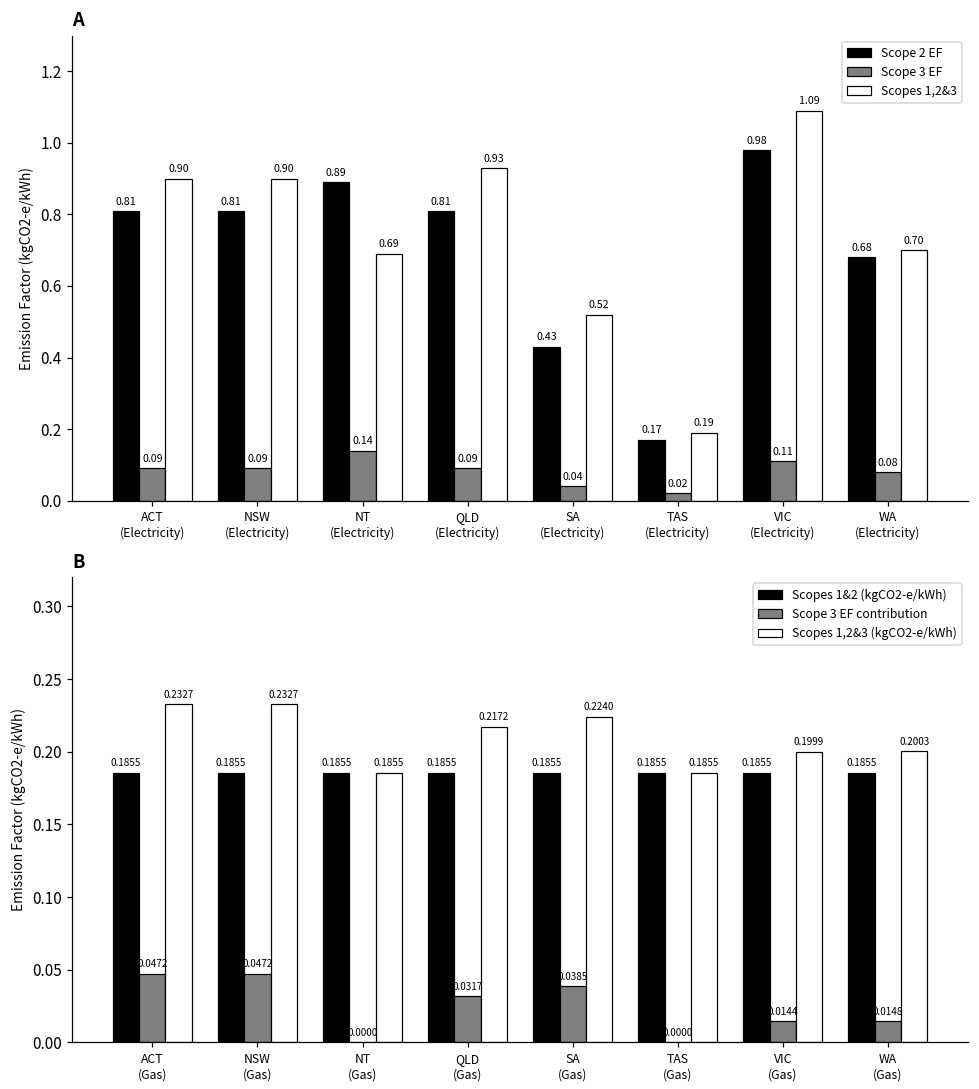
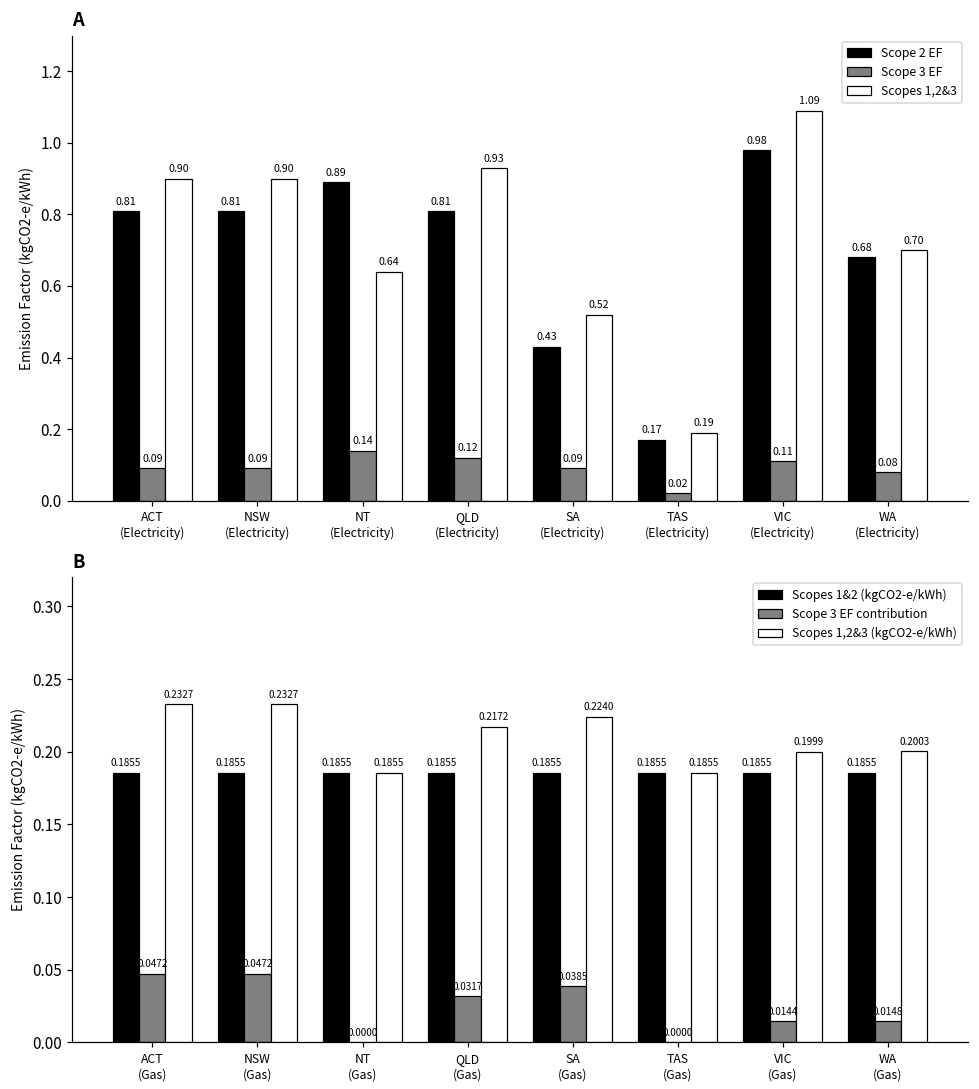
  {
    "A": {
      "Scope 2 EF": {
        "ACT (Electricity)": 0.81,
        "NSW (Electricity)": 0.81,
        "NT (Electricity)": 0.89,
        "QLD (Electricity)": 0.81,
        "SA (Electricity)": 0.43,
        "TAS (Electricity)": 0.17,
        "VIC (Electricity)": 0.98,
        "WA (Electricity)": 0.68
      },
      "Scope 3 EF": {
        "ACT (Electricity)": 0.09,
        "NSW (Electricity)": 0.09,
        "NT (Electricity)": 0.14,
-       "QLD (Electricity)": 0.09,
-       "SA (Electricity)": 0.04,
+       "QLD (Electricity)": 0.12,
+       "SA (Electricity)": 0.09,
        "TAS (Electricity)": 0.02,
        "VIC (Electricity)": 0.11,
        "WA (Electricity)": 0.08
      },
      "Scopes 1,2&3": {
        "ACT (Electricity)": 0.90,
        "NSW (Electricity)": 0.90,
-       "NT (Electricity)": 0.69,
+       "NT (Electricity)": 0.64,
        "QLD (Electricity)": 0.93,
        "SA (Electricity)": 0.52,
        "TAS (Electricity)": 0.19,
        "VIC (Electricity)": 1.09,
        "WA (Electricity)": 0.70
      }
    },
    "B": {
      "Scopes 1&2 (kgCO2-e/kWh)": {
        "ACT (Gas)": 0.1855,
        "NSW (Gas)": 0.1855,
        "NT (Gas)": 0.1855,
        "QLD (Gas)": 0.1855,
        "SA (Gas)": 0.1855,
        "TAS (Gas)": 0.1855,
        "VIC (Gas)": 0.1855,
        "WA (Gas)": 0.1855
      },
      "Scope 3 EF contribution": {
        "ACT (Gas)": 0.0472,
        "NSW (Gas)": 0.0472,
        "NT (Gas)": 0.0000,
        "QLD (Gas)": 0.0317,
        "SA (Gas)": 0.0385,
        "TAS (Gas)": 0.0000,
        "VIC (Gas)": 0.0144,
        "WA (Gas)": 0.0148
      },
      "Scopes 1,2&3 (kgCO2-e/kWh)": {
        "ACT (Gas)": 0.2327,
        "NSW (Gas)": 0.2327,
        "NT (Gas)": 0.1855,
        "QLD (Gas)": 0.2172,
        "SA (Gas)": 0.2240,
        "TAS (Gas)": 0.1855,
        "VIC (Gas)": 0.1999,
        "WA (Gas)": 0.2003
      }
    }
  }
